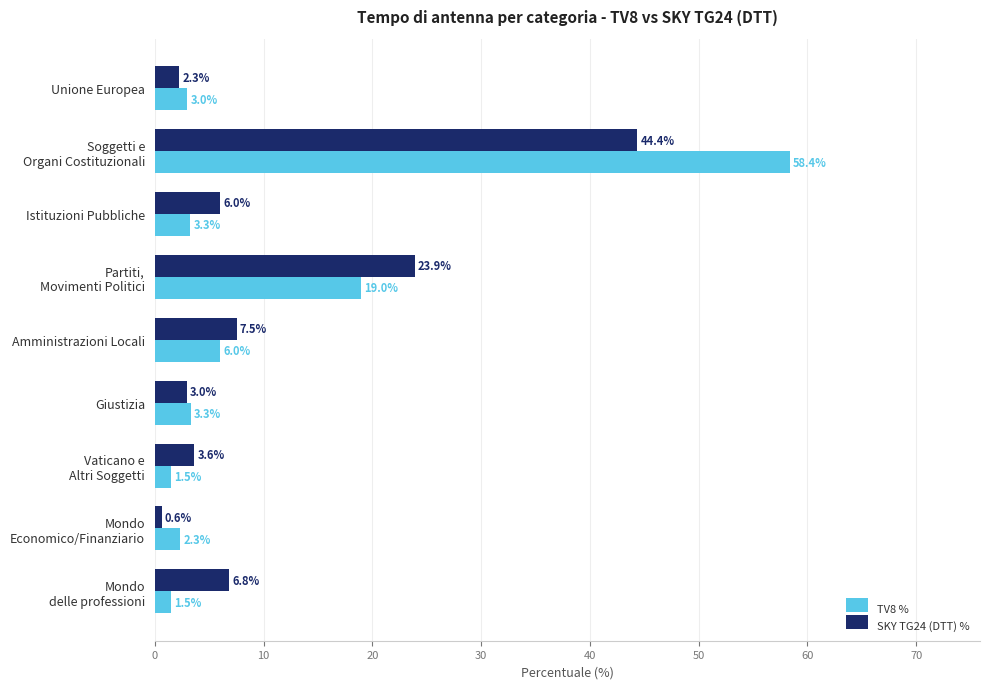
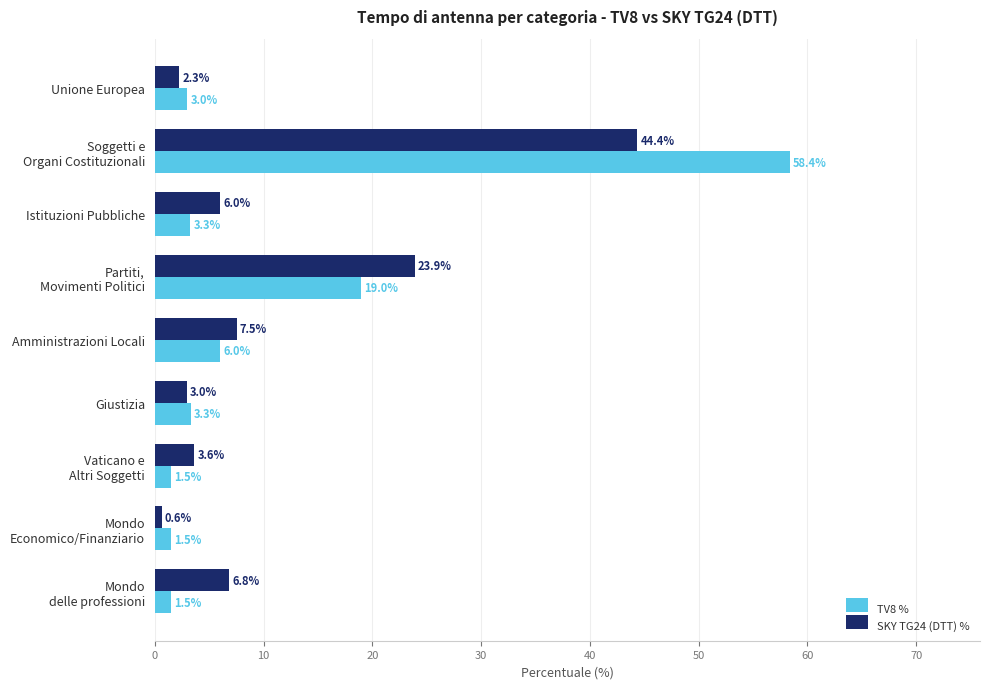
  {
    "TV8 %": {
      "Unione Europea": "3.0%",
      "Soggetti e Organi Costituzionali": "58.4%",
      "Istituzioni Pubbliche": "3.3%",
      "Partiti, Movimenti Politici": "19.0%",
      "Amministrazioni Locali": "6.0%",
      "Giustizia": "3.3%",
      "Vaticano e Altri Soggetti": "1.5%",
-     "Mondo Economico/Finanziario": "2.3%",
+     "Mondo Economico/Finanziario": "1.5%",
      "Mondo delle professioni": "1.5%"
    },
    "SKY TG24 (DTT) %": {
      "Unione Europea": "2.3%",
      "Soggetti e Organi Costituzionali": "44.4%",
      "Istituzioni Pubbliche": "6.0%",
      "Partiti, Movimenti Politici": "23.9%",
      "Amministrazioni Locali": "7.5%",
      "Giustizia": "3.0%",
      "Vaticano e Altri Soggetti": "3.6%",
      "Mondo Economico/Finanziario": "0.6%",
      "Mondo delle professioni": "6.8%"
    }
  }
